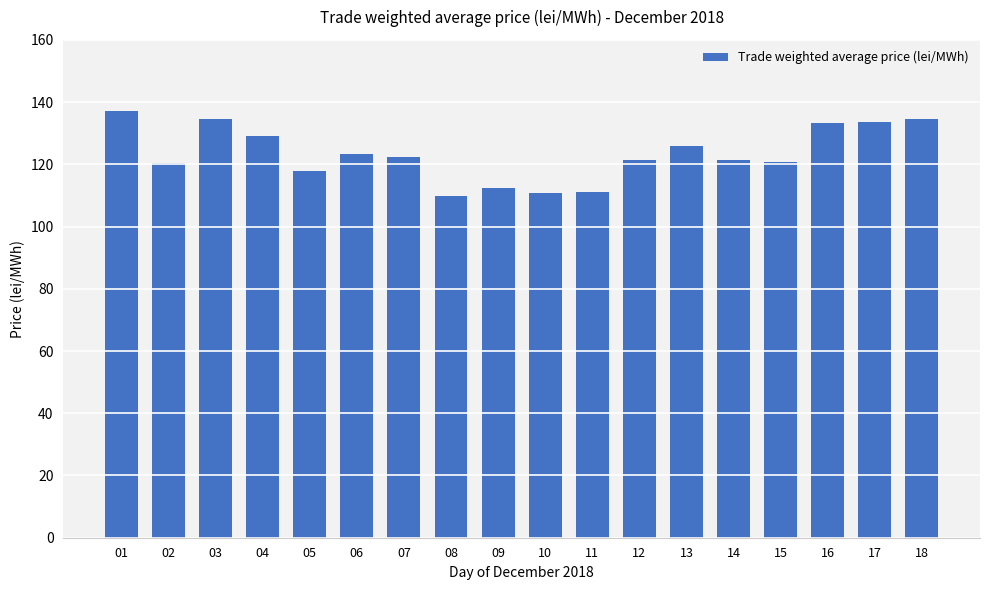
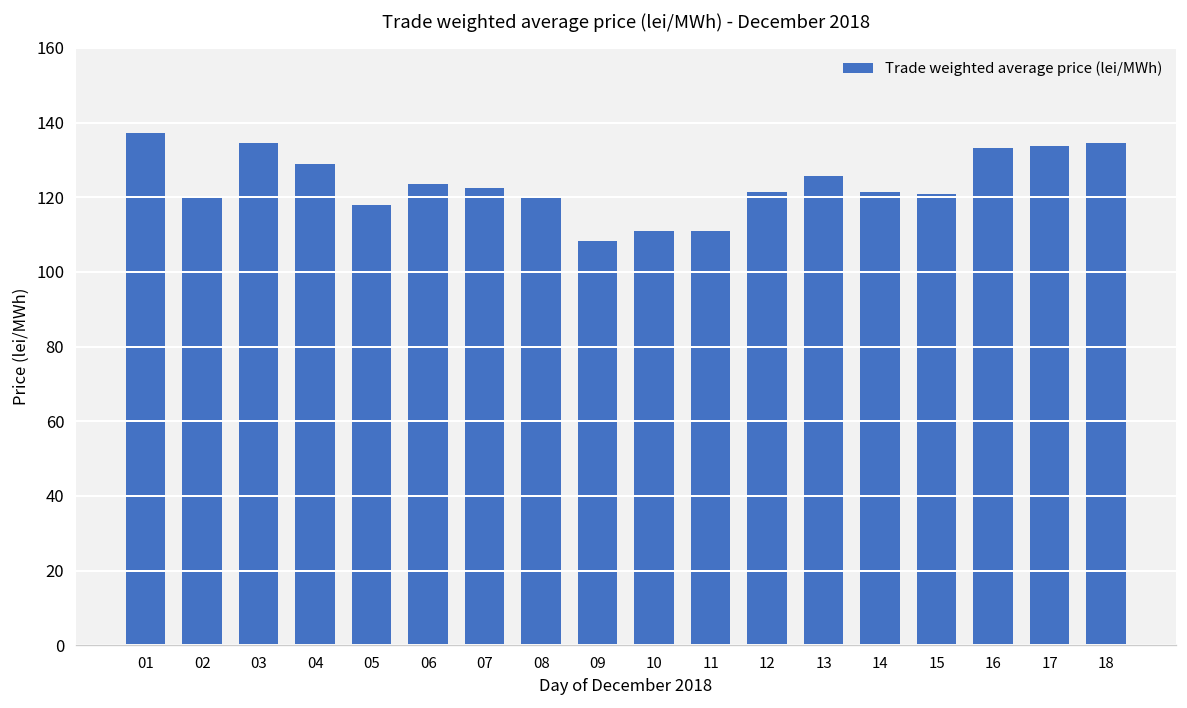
  {
    "01": 137,
    "02": 120,
    "03": 134,
    "04": 129,
    "05": 118,
    "06": 123,
    "07": 122,
-   "08": 110,
-   "09": 112,
+   "08": 120,
+   "09": 108,
    "10": 111,
    "11": 111,
    "12": 121,
    "13": 126,
    "14": 121,
    "15": 121,
    "16": 133,
    "17": 134,
    "18": 134
  }
